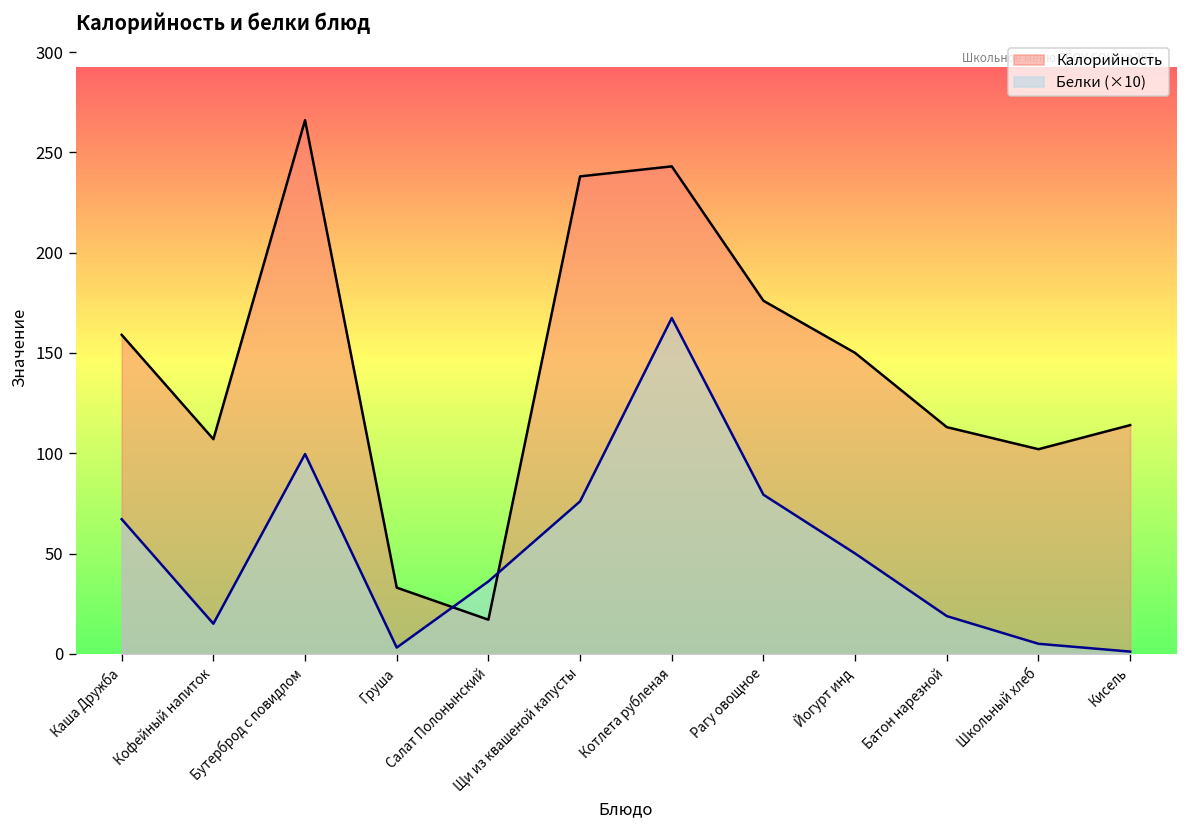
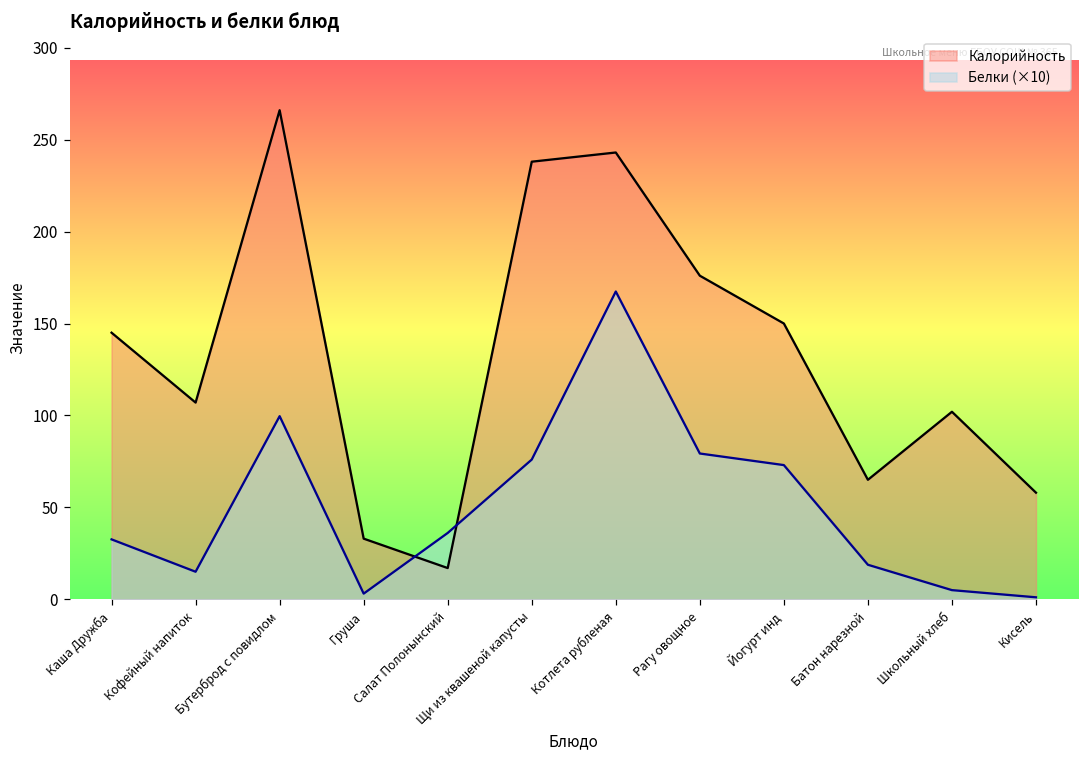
  {
    "Калорийность": {
-     "Каша Дружба": 159,
+     "Каша Дружба": 145,
      "Кофейный напиток": 107,
      "Бутерброд с повидлом": 266,
      "Груша": 33,
      "Салат Полонынский": 17,
      "Щи из квашеной капусты": 238,
      "Котлета рубленая": 243,
      "Рагу овощное": 176,
      "Йогурт инд": 150,
-     "Батон нарезной": 113,
+     "Батон нарезной": 65,
      "Школьный хлеб": 102,
-     "Кисель": 114
+     "Кисель": 58
    },
    "Белки (×10)": {
-     "Каша Дружба": 67,
+     "Каша Дружба": 33,
      "Кофейный напиток": 15,
      "Бутерброд с повидлом": 100,
      "Груша": 3,
      "Салат Полонынский": 36,
      "Щи из квашеной капусты": 76,
      "Котлета рубленая": 167,
      "Рагу овощное": 79,
-     "Йогурт инд": 50,
+     "Йогурт инд": 73,
      "Батон нарезной": 19,
      "Школьный хлеб": 5,
      "Кисель": 1
    }
  }
